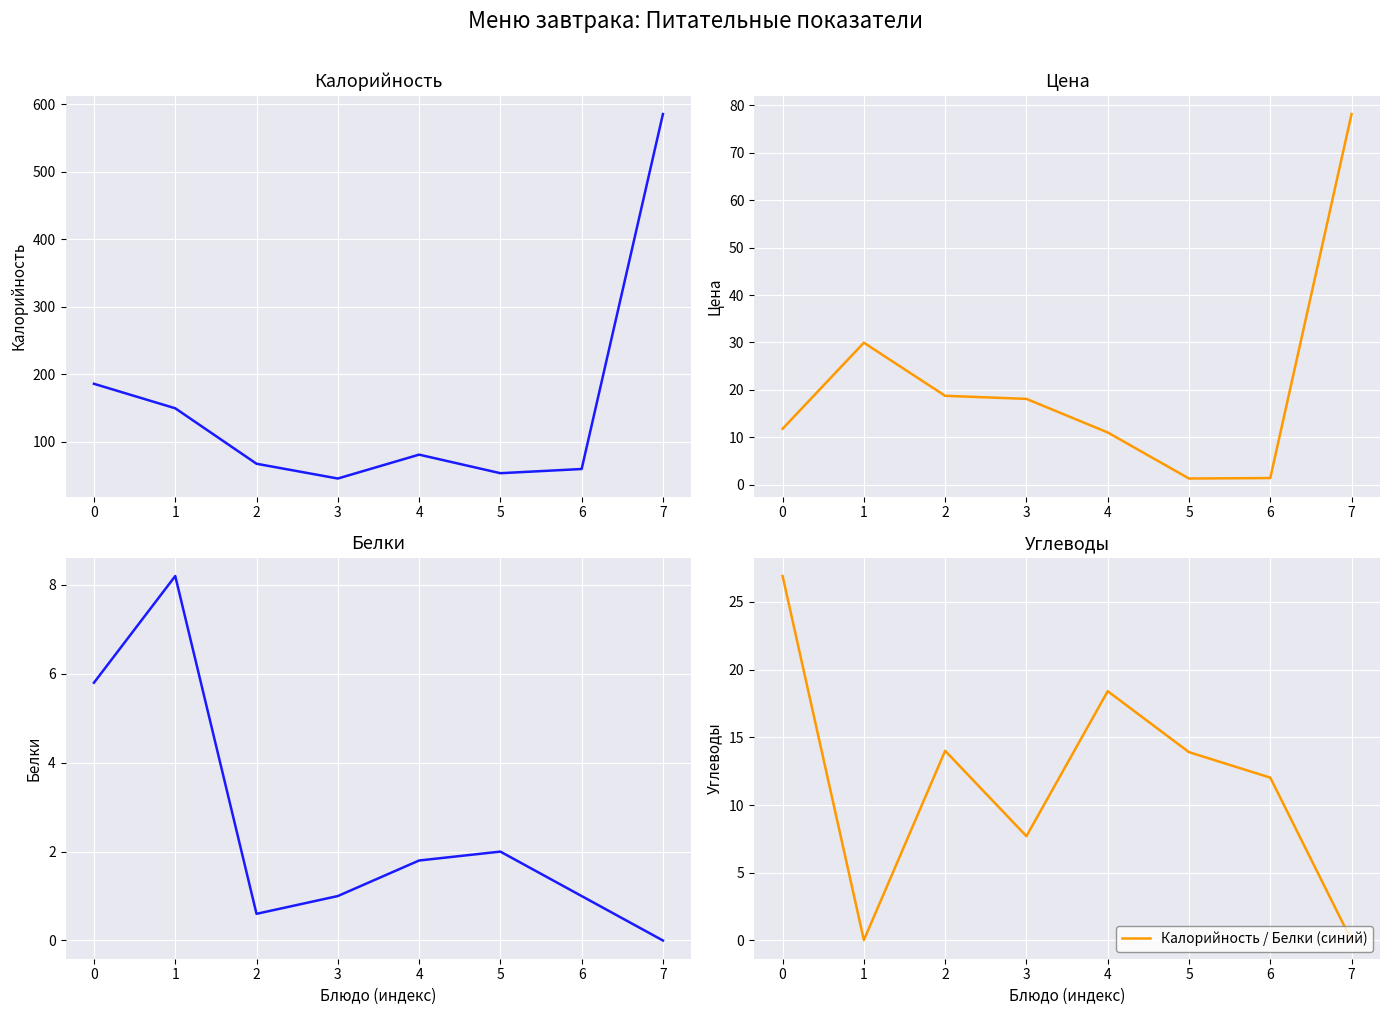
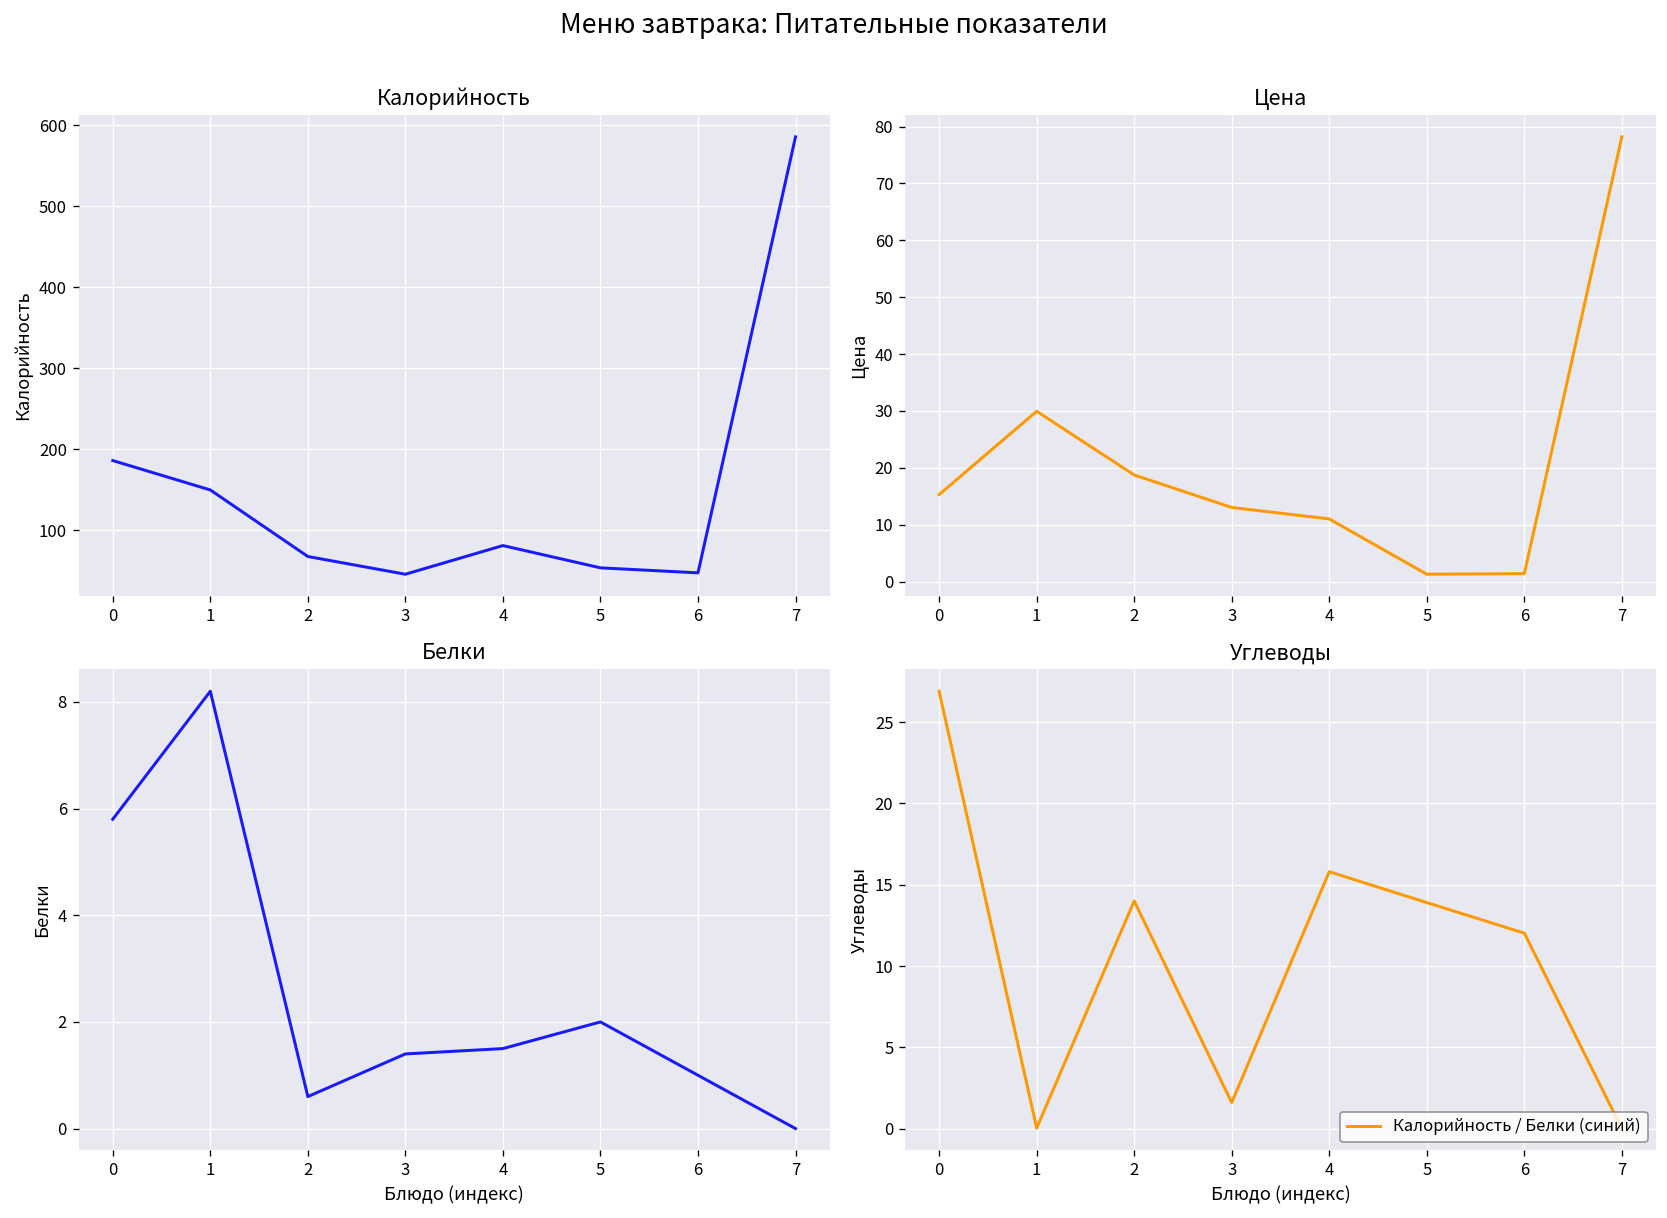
  {
    "Калорийность": {
      "0": 190,
      "1": 150,
      "2": 70,
      "3": 50,
      "4": 80,
      "5": 50,
-     "6": 60,
+     "6": 50,
      "7": 590
    },
    "Цена": {
-     "0": 12,
+     "0": 15,
      "1": 30,
      "2": 19,
-     "3": 18,
+     "3": 13,
      "4": 11,
      "5": 1,
      "6": 1,
      "7": 78
    },
    "Белки": {
      "0": 5.8,
      "1": 8.2,
      "2": 0.6,
-     "3": 1.0,
-     "4": 1.8,
+     "3": 1.4,
+     "4": 1.5,
      "5": 2.0,
      "6": 1.0,
      "7": 0.0
    },
    "Углеводы": {
      "0": 26.9,
      "1": 0.0,
      "2": 14.0,
-     "3": 7.7,
-     "4": 18.4,
+     "3": 1.6,
+     "4": 15.8,
      "5": 13.9,
      "6": 12.0
    }
  }
